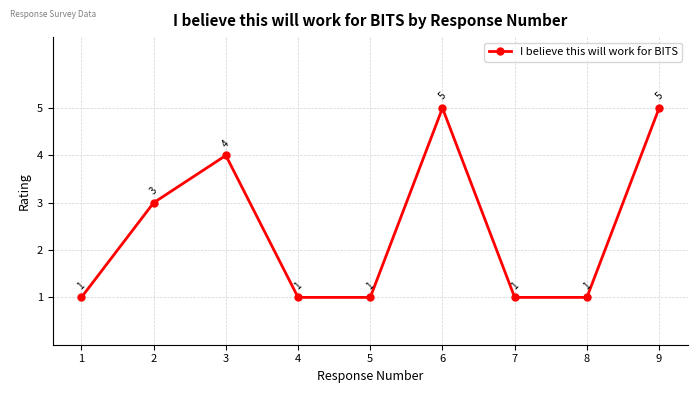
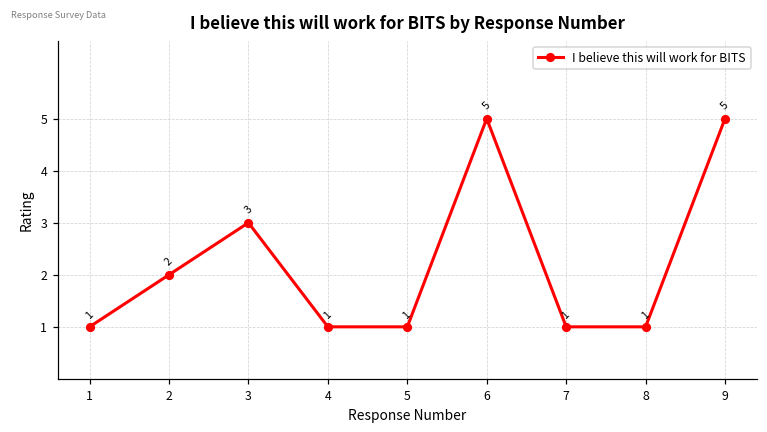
  {
    "1": 1,
-   "2": 3,
-   "3": 4,
+   "2": 2,
+   "3": 3,
    "4": 1,
    "5": 1,
    "6": 5,
    "7": 1,
    "8": 1,
    "9": 5
  }
